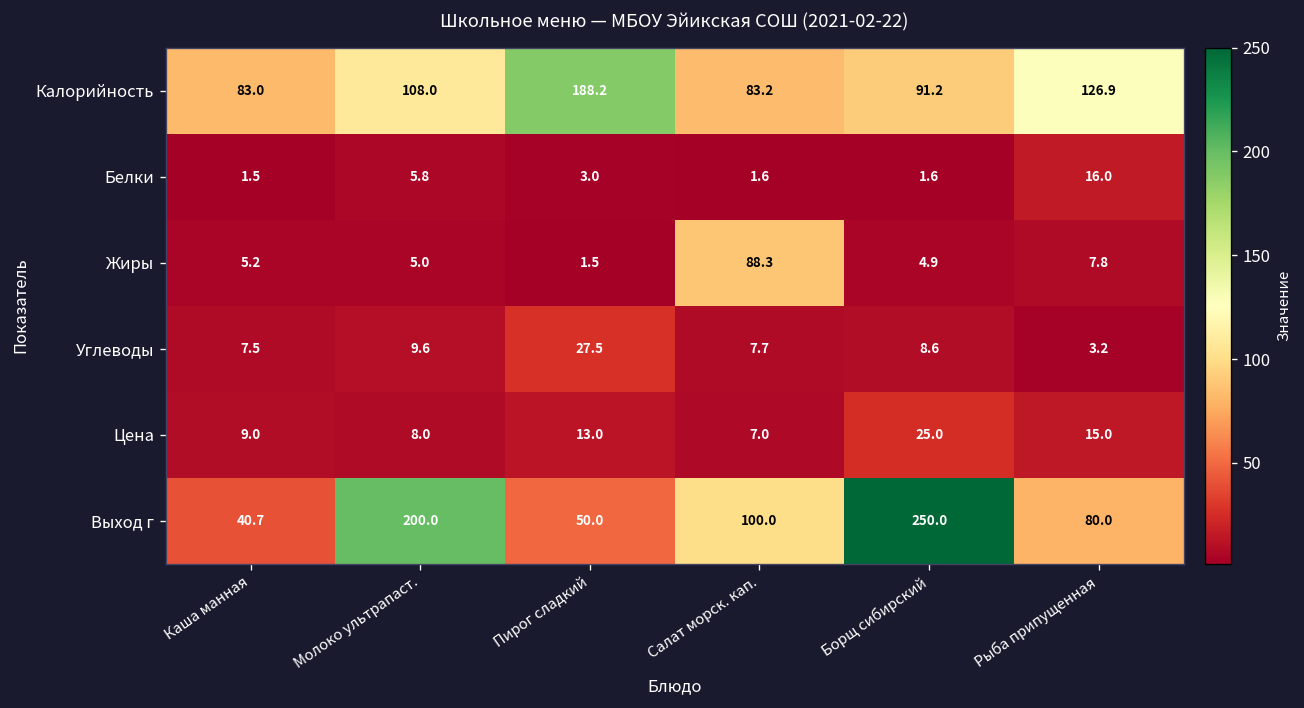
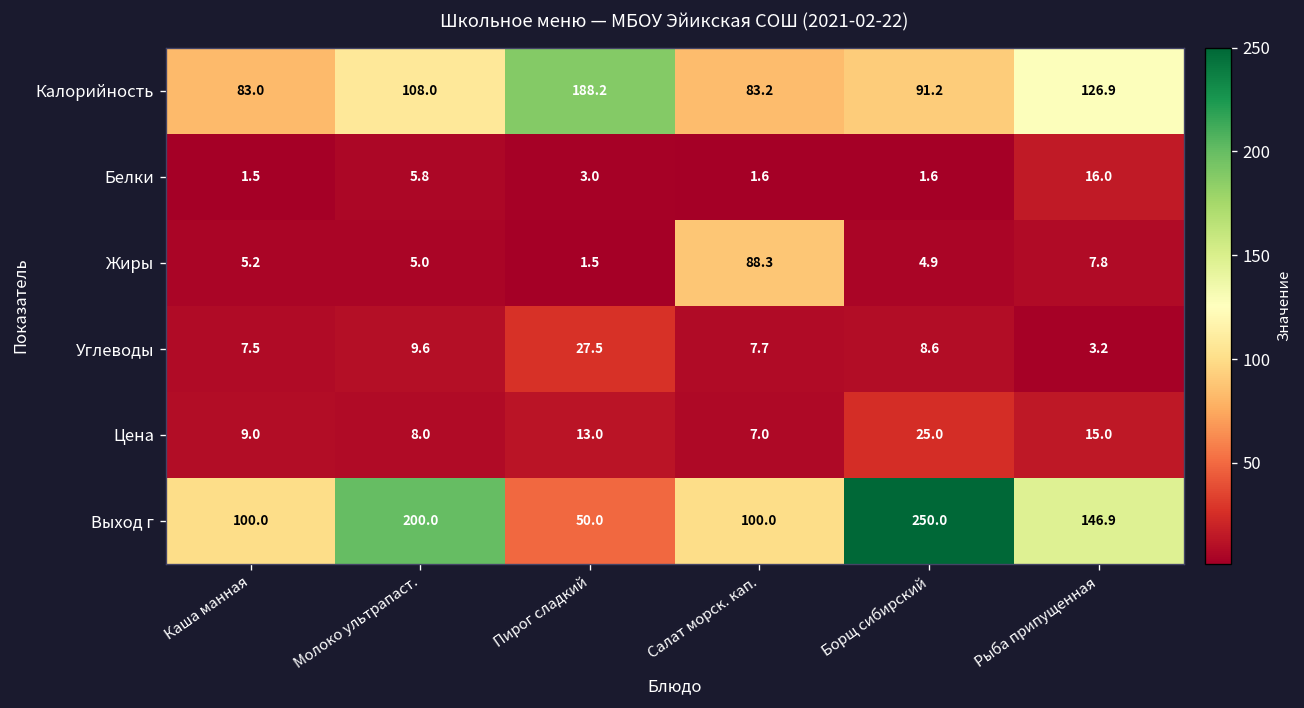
  {
    "Калорийность": {
      "Каша манная": 83.0,
      "Молоко ультрапаст.": 108.0,
      "Пирог сладкий": 188.2,
      "Салат морск. кап.": 83.2,
      "Борщ сибирский": 91.2,
      "Рыба припущенная": 126.9
    },
    "Белки": {
      "Каша манная": 1.5,
      "Молоко ультрапаст.": 5.8,
      "Пирог сладкий": 3.0,
      "Салат морск. кап.": 1.6,
      "Борщ сибирский": 1.6,
      "Рыба припущенная": 16.0
    },
    "Жиры": {
      "Каша манная": 5.2,
      "Молоко ультрапаст.": 5.0,
      "Пирог сладкий": 1.5,
      "Салат морск. кап.": 88.3,
      "Борщ сибирский": 4.9,
      "Рыба припущенная": 7.8
    },
    "Углеводы": {
      "Каша манная": 7.5,
      "Молоко ультрапаст.": 9.6,
      "Пирог сладкий": 27.5,
      "Салат морск. кап.": 7.7,
      "Борщ сибирский": 8.6,
      "Рыба припущенная": 3.2
    },
    "Цена": {
      "Каша манная": 9.0,
      "Молоко ультрапаст.": 8.0,
      "Пирог сладкий": 13.0,
      "Салат морск. кап.": 7.0,
      "Борщ сибирский": 25.0,
      "Рыба припущенная": 15.0
    },
    "Выход г": {
-     "Каша манная": 40.7,
+     "Каша манная": 100.0,
      "Молоко ультрапаст.": 200.0,
      "Пирог сладкий": 50.0,
      "Салат морск. кап.": 100.0,
      "Борщ сибирский": 250.0,
-     "Рыба припущенная": 80.0
+     "Рыба припущенная": 146.9
    }
  }
